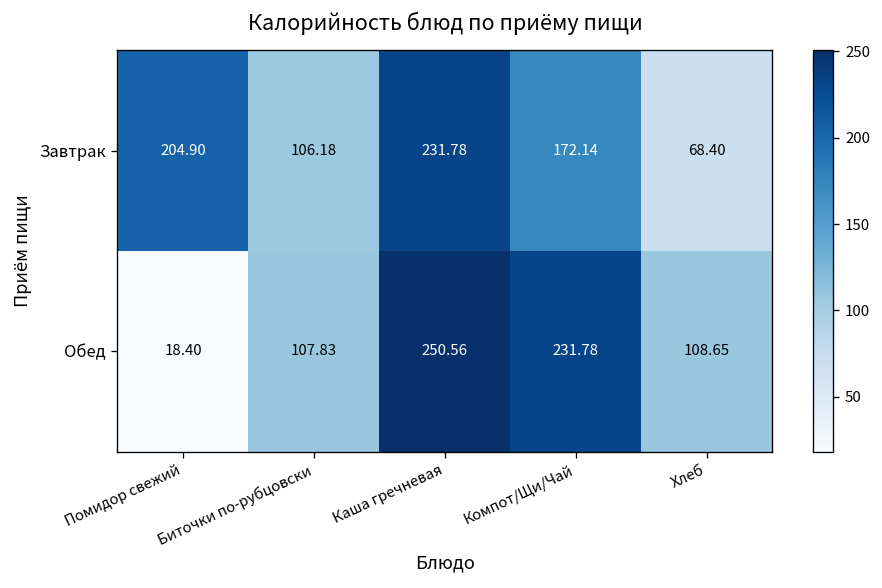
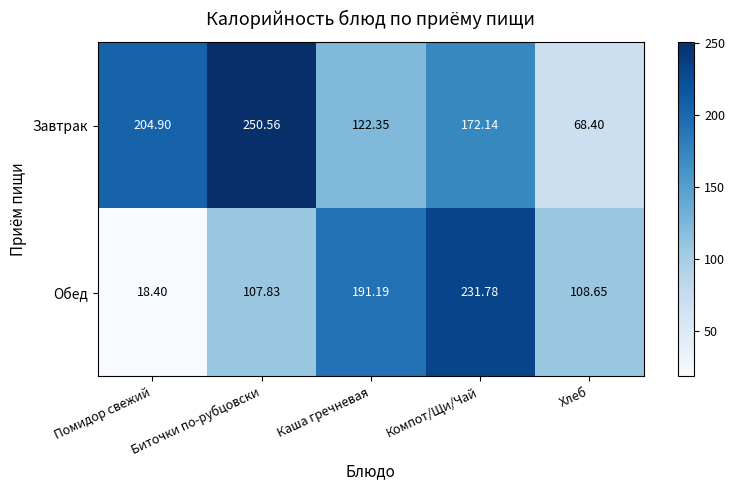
  {
    "Завтрак": {
      "Помидор свежий": 204.90,
-     "Биточки по-рубцовски": 106.18,
-     "Каша гречневая": 231.78,
+     "Биточки по-рубцовски": 250.56,
+     "Каша гречневая": 122.35,
      "Компот/Щи/Чай": 172.14,
      "Хлеб": 68.40
    },
    "Обед": {
      "Помидор свежий": 18.40,
      "Биточки по-рубцовски": 107.83,
-     "Каша гречневая": 250.56,
+     "Каша гречневая": 191.19,
      "Компот/Щи/Чай": 231.78,
      "Хлеб": 108.65
    }
  }
